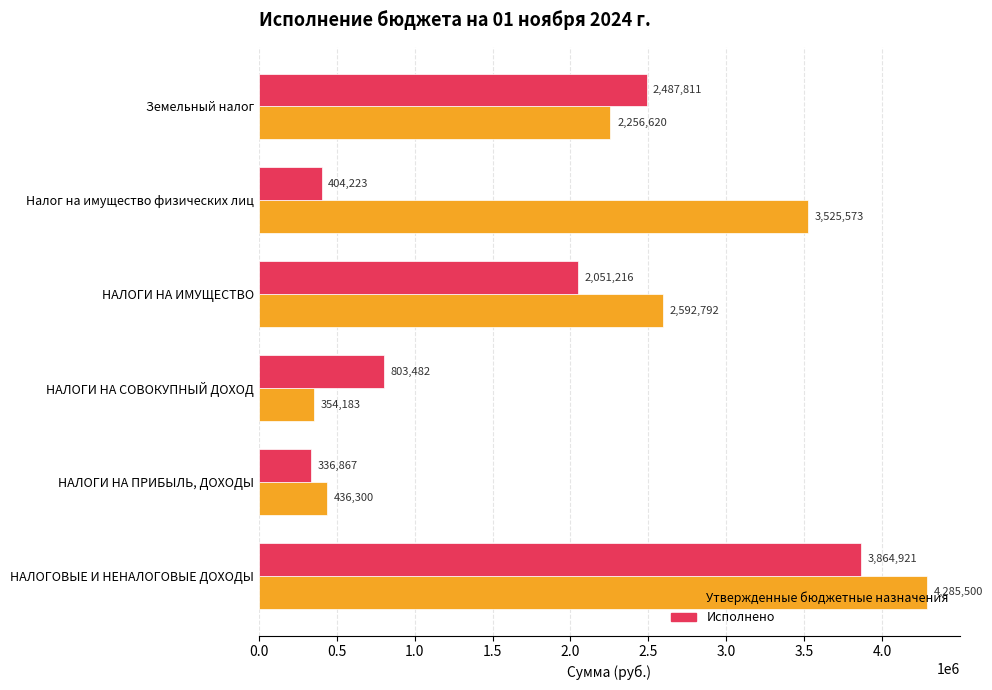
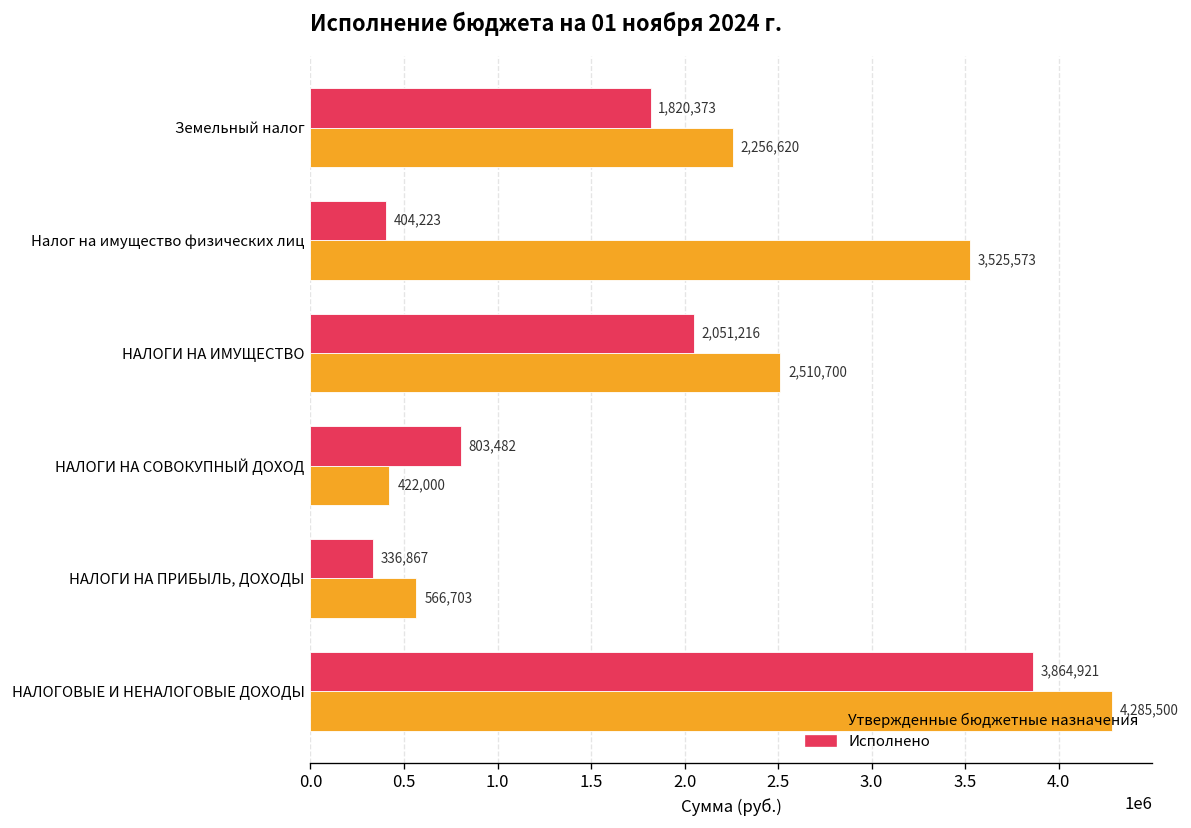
  {
    "Утвержденные бюджетные назначения": {
      "Земельный налог": "2,256,620",
      "Налог на имущество физических лиц": "3,525,573",
-     "НАЛОГИ НА ИМУЩЕСТВО": "2,592,792",
-     "НАЛОГИ НА СОВОКУПНЫЙ ДОХОД": "354,183",
-     "НАЛОГИ НА ПРИБЫЛЬ, ДОХОДЫ": "436,300",
+     "НАЛОГИ НА ИМУЩЕСТВО": "2,510,700",
+     "НАЛОГИ НА СОВОКУПНЫЙ ДОХОД": "422,000",
+     "НАЛОГИ НА ПРИБЫЛЬ, ДОХОДЫ": "566,703",
      "НАЛОГОВЫЕ И НЕНАЛОГОВЫЕ ДОХОДЫ": "4,285,500"
    },
    "Исполнено": {
-     "Земельный налог": "2,487,811",
+     "Земельный налог": "1,820,373",
      "Налог на имущество физических лиц": "404,223",
      "НАЛОГИ НА ИМУЩЕСТВО": "2,051,216",
      "НАЛОГИ НА СОВОКУПНЫЙ ДОХОД": "803,482",
      "НАЛОГИ НА ПРИБЫЛЬ, ДОХОДЫ": "336,867",
      "НАЛОГОВЫЕ И НЕНАЛОГОВЫЕ ДОХОДЫ": "3,864,921"
    }
  }
